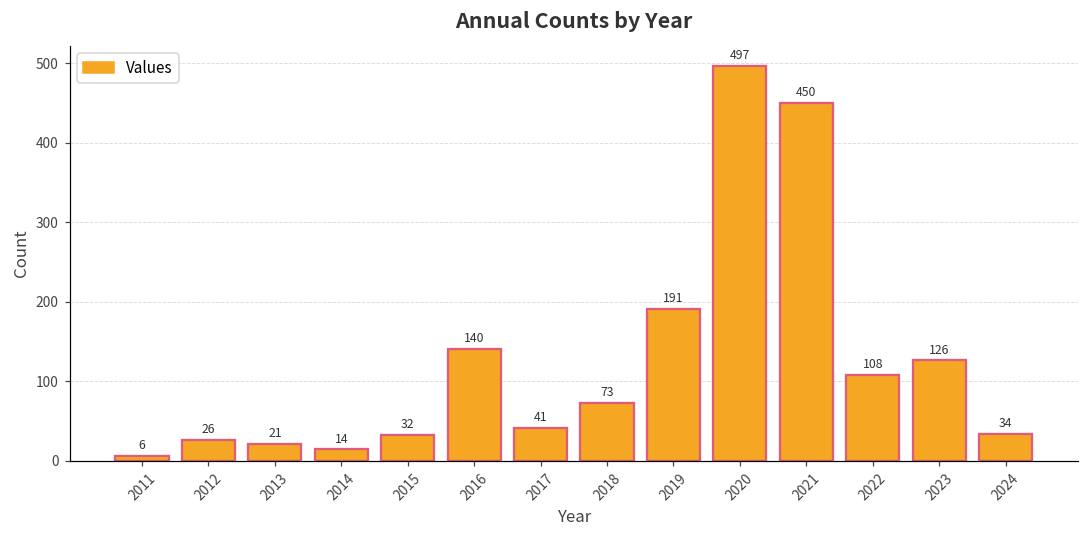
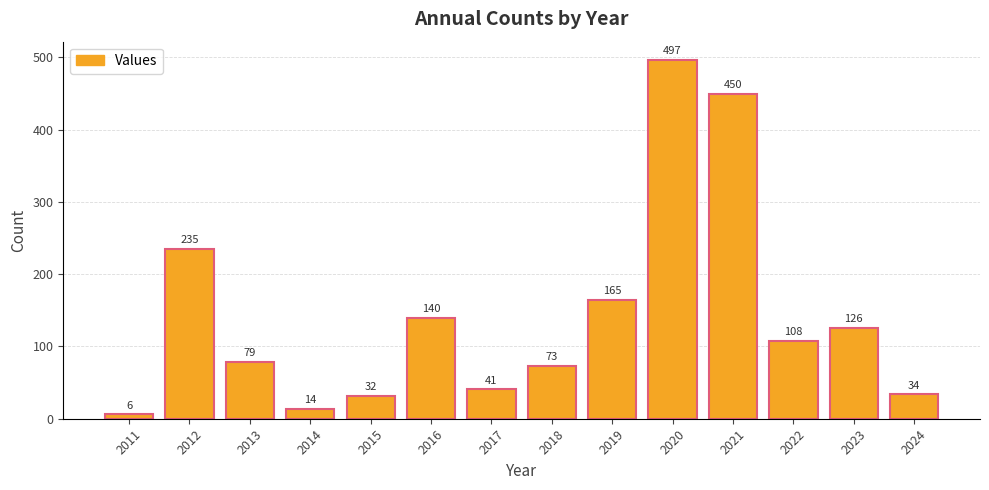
  {
    "2011": 6,
-   "2012": 26,
-   "2013": 21,
+   "2012": 235,
+   "2013": 79,
    "2014": 14,
    "2015": 32,
    "2016": 140,
    "2017": 41,
    "2018": 73,
-   "2019": 191,
+   "2019": 165,
    "2020": 497,
    "2021": 450,
    "2022": 108,
    "2023": 126,
    "2024": 34
  }
